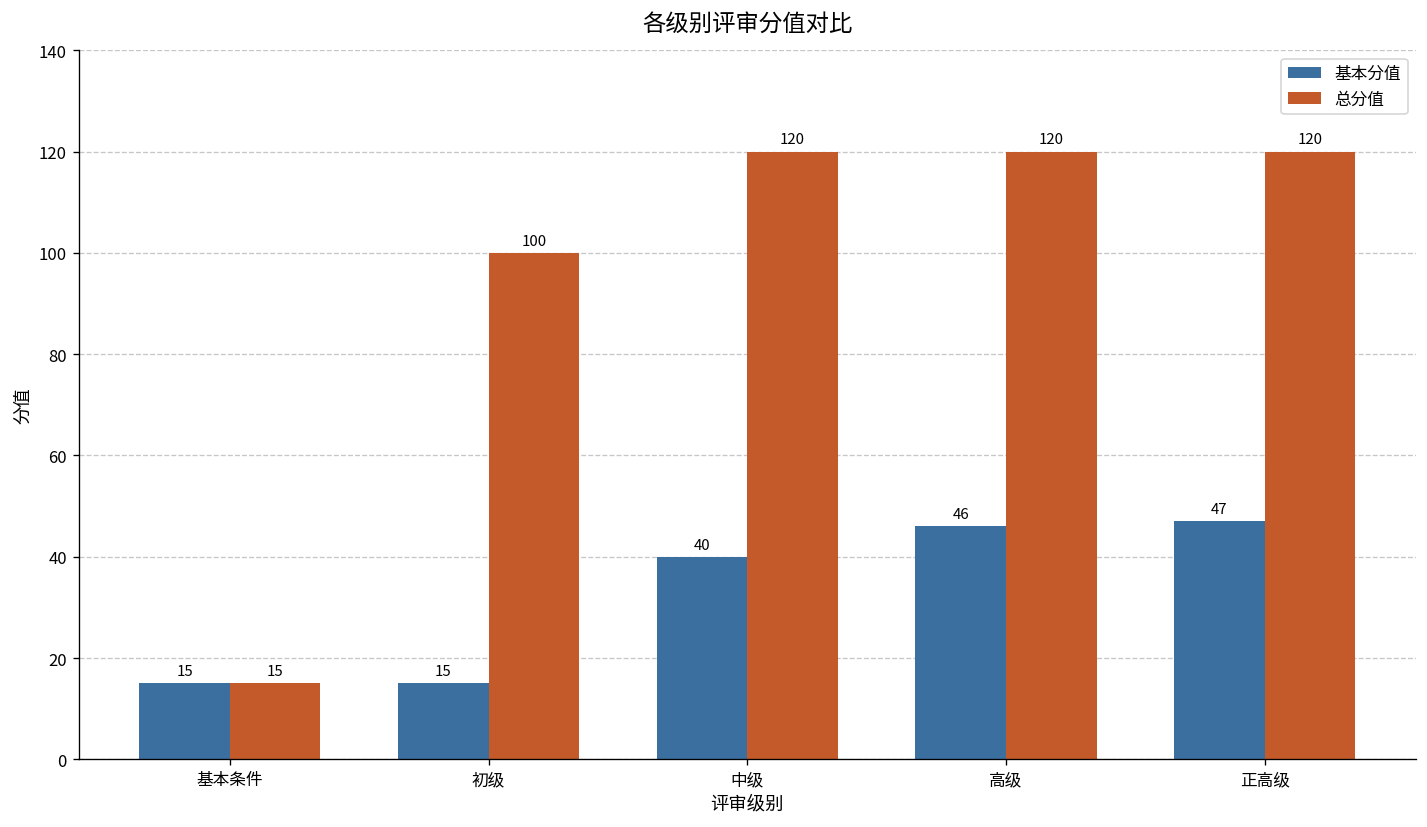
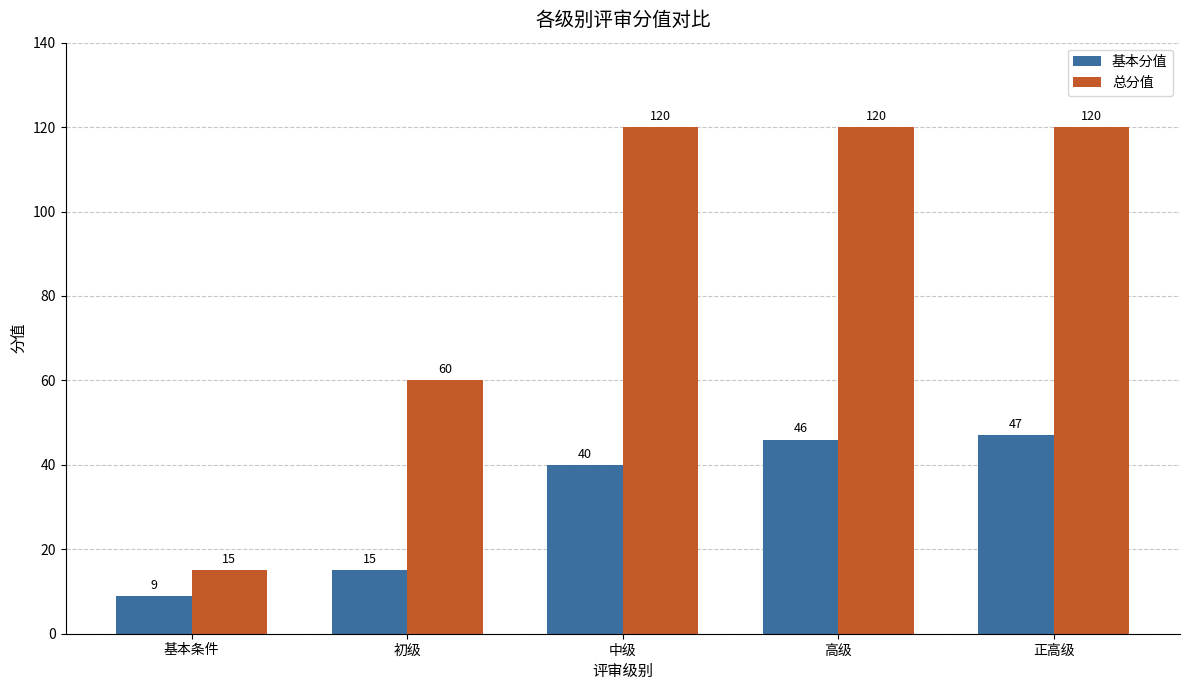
  {
    "基本分值": {
-     "基本条件": 15,
+     "基本条件": 9,
      "初级": 15,
      "中级": 40,
      "高级": 46,
      "正高级": 47
    },
    "总分值": {
      "基本条件": 15,
-     "初级": 100,
+     "初级": 60,
      "中级": 120,
      "高级": 120,
      "正高级": 120
    }
  }
